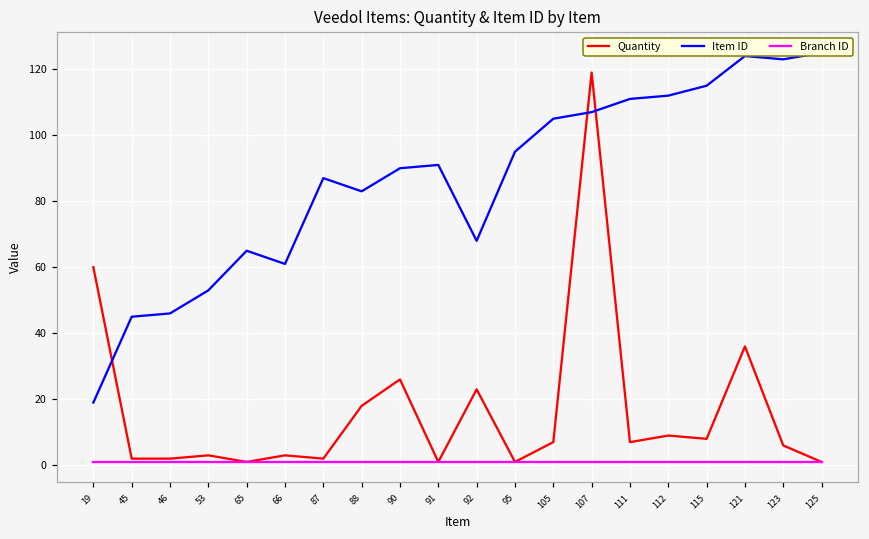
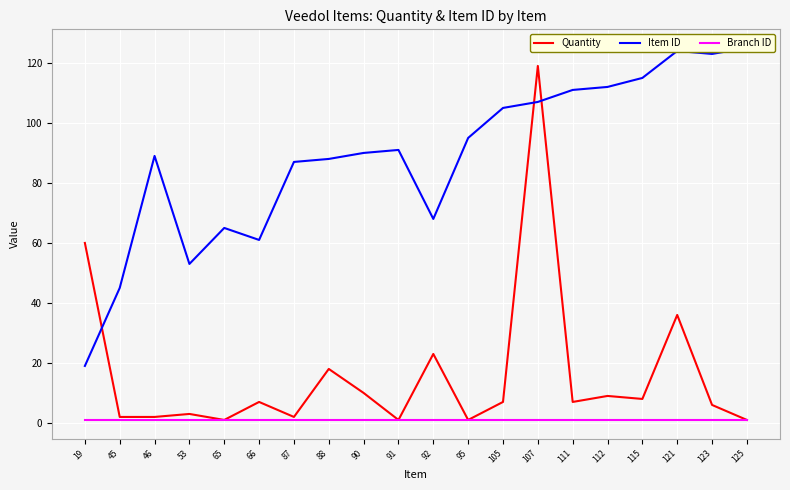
  {
    "Quantity": {
      "19": 60,
      "45": 2,
      "46": 2,
      "53": 3,
-     "66": 3,
+     "66": 7,
      "87": 2,
      "88": 18,
-     "90": 26,
+     "90": 10,
      "92": 23,
      "105": 7,
      "107": 119,
      "111": 7,
      "112": 9,
      "115": 8,
      "121": 36,
      "123": 6
    },
    "Item ID": {
      "19": 19,
      "45": 45,
-     "46": 46,
+     "46": 89,
      "53": 53,
      "65": 65,
      "66": 61,
      "87": 87,
-     "88": 83,
+     "88": 88,
      "90": 90,
      "91": 91,
      "92": 68,
      "95": 95,
      "105": 105,
      "107": 107,
      "111": 111,
      "112": 112,
      "115": 115,
      "123": 123
    },
    "Branch ID": {
      "19": 1,
      "45": 1,
      "46": 1,
      "53": 1,
      "66": 1,
      "87": 1,
      "88": 1,
      "90": 1,
      "92": 1,
      "105": 1,
      "107": 1,
      "111": 1,
      "112": 1,
      "115": 1,
      "121": 1,
      "123": 1
    }
  }
